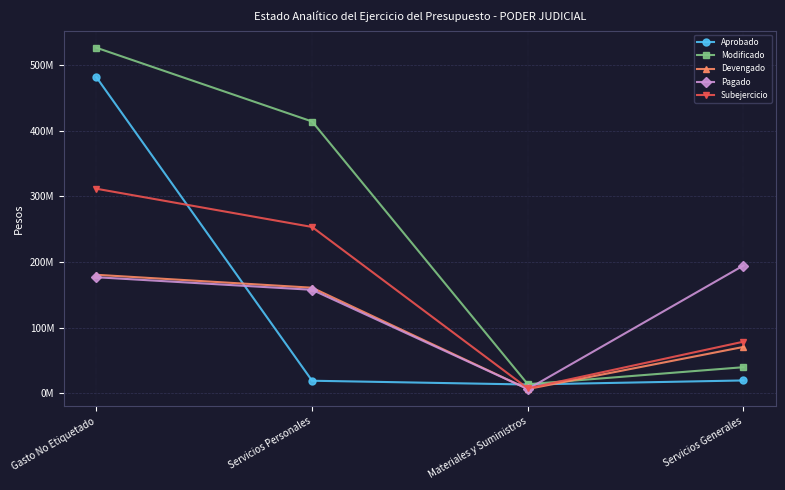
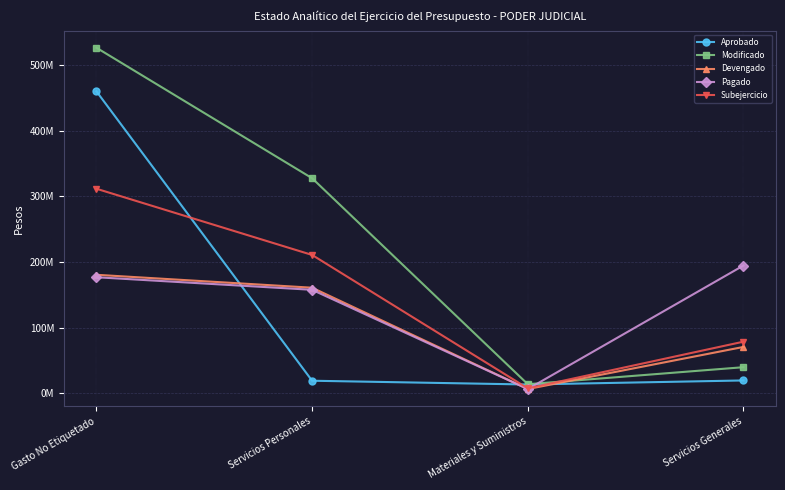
  {
    "Aprobado": {
-     "Gasto No Etiquetado": 480000000,
+     "Gasto No Etiquetado": 460000000,
      "Servicios Personales": 20000000,
      "Servicios Generales": 20000000
    },
    "Modificado": {
      "Gasto No Etiquetado": 530000000,
-     "Servicios Personales": 410000000,
+     "Servicios Personales": 330000000,
      "Servicios Generales": 40000000
    },
    "Devengado": {
      "Servicios Generales": 70000000
    },
    "Pagado": {
      "Servicios Generales": 190000000
    },
    "Subejercicio": {
      "Gasto No Etiquetado": 310000000,
-     "Servicios Personales": 250000000,
+     "Servicios Personales": 210000000,
      "Servicios Generales": 80000000
    }
  }
